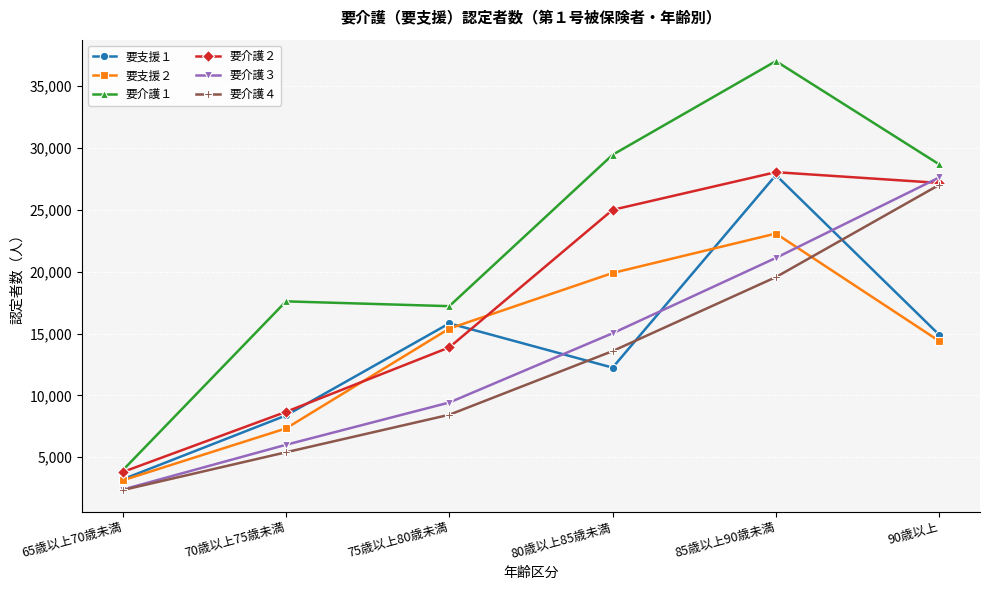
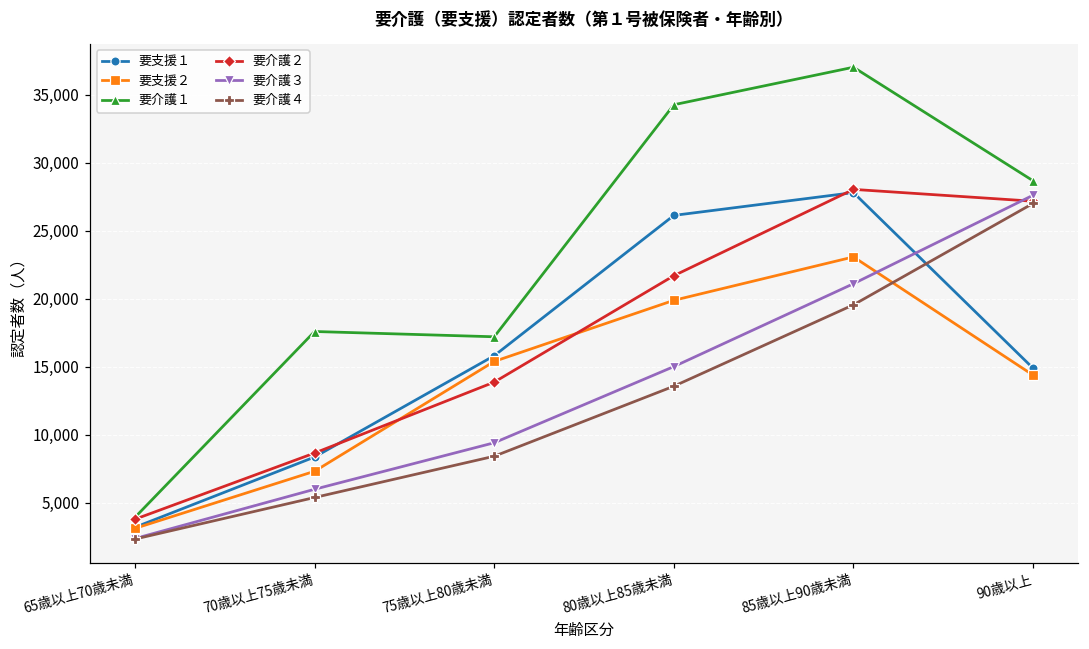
  {
    "要支援１": {
      "70歳以上75歳未満": "8,400",
      "75歳以上80歳未満": "15,800",
-     "80歳以上85歳未満": "12,200",
+     "80歳以上85歳未満": "26,100",
      "85歳以上90歳未満": "27,800",
      "90歳以上": "14,900"
    },
    "要支援２": {
      "70歳以上75歳未満": "7,300",
      "75歳以上80歳未満": "15,400",
      "80歳以上85歳未満": "19,900",
      "85歳以上90歳未満": "23,100",
      "90歳以上": "14,400"
    },
    "要介護１": {
      "70歳以上75歳未満": "17,600",
      "75歳以上80歳未満": "17,200",
-     "80歳以上85歳未満": "29,500",
+     "80歳以上85歳未満": "34,300",
      "85歳以上90歳未満": "37,000",
      "90歳以上": "28,700"
    },
    "要介護２": {
      "70歳以上75歳未満": "8,700",
      "75歳以上80歳未満": "13,900",
-     "80歳以上85歳未満": "25,000",
+     "80歳以上85歳未満": "21,700",
      "85歳以上90歳未満": "28,000"
    },
    "要介護３": {
      "70歳以上75歳未満": "6,000",
      "75歳以上80歳未満": "9,400",
      "80歳以上85歳未満": "15,000",
      "85歳以上90歳未満": "21,100",
      "90歳以上": "27,600"
    },
    "要介護４": {
      "70歳以上75歳未満": "5,400",
      "75歳以上80歳未満": "8,400",
      "80歳以上85歳未満": "13,600",
      "85歳以上90歳未満": "19,600"
    }
  }
